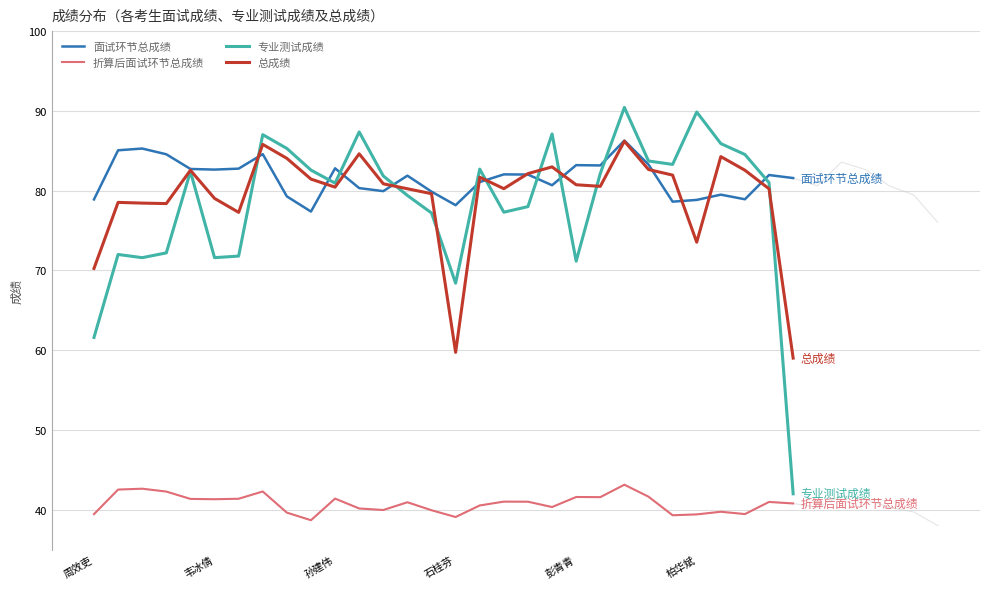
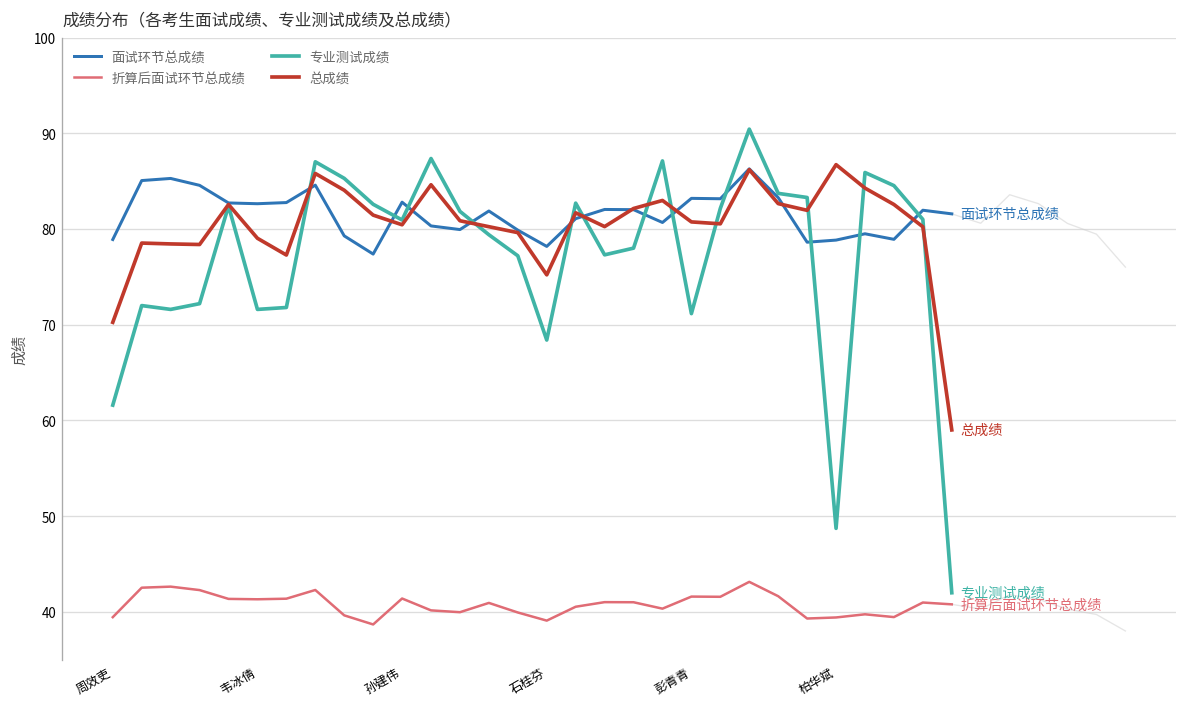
  {
    "专业测试成绩": {
      "周效吏": 62,
      "韦冰倩": 72,
      "孙建伟": 81,
      "石桂芬": 68,
      "彭青青": 71,
-     "柏华斌": 90
+     "柏华斌": 49
    },
    "总成绩": {
      "周效吏": 70,
      "韦冰倩": 79,
      "孙建伟": 80,
-     "石桂芬": 60,
+     "石桂芬": 75,
      "彭青青": 81,
-     "柏华斌": 74
+     "柏华斌": 87
    }
  }
